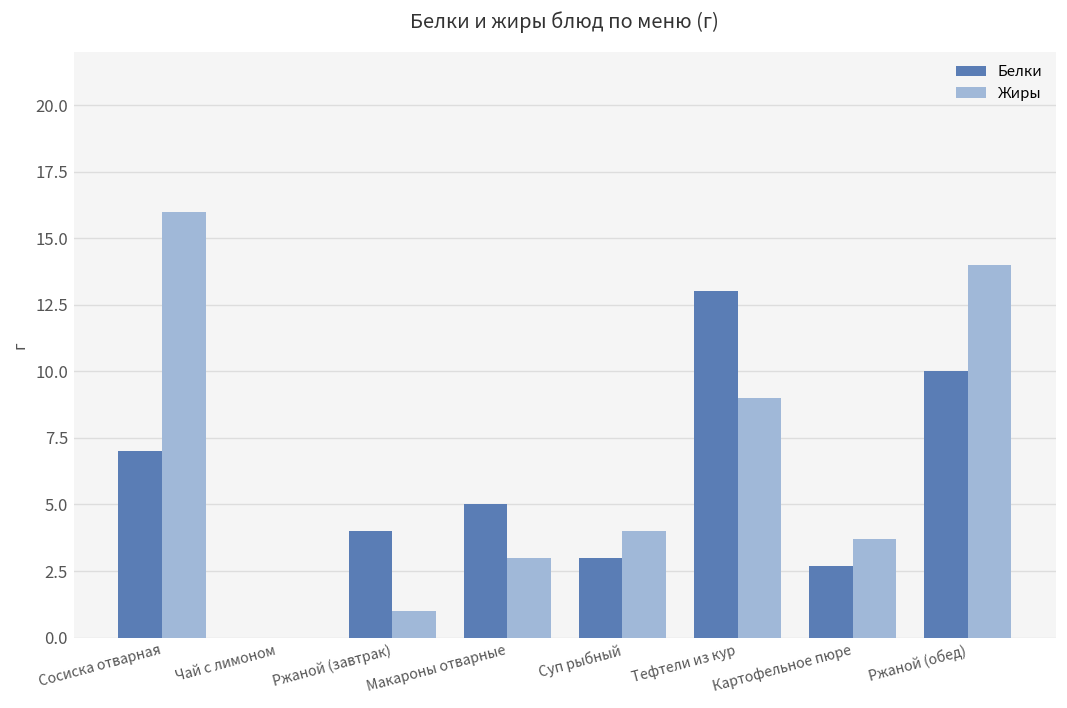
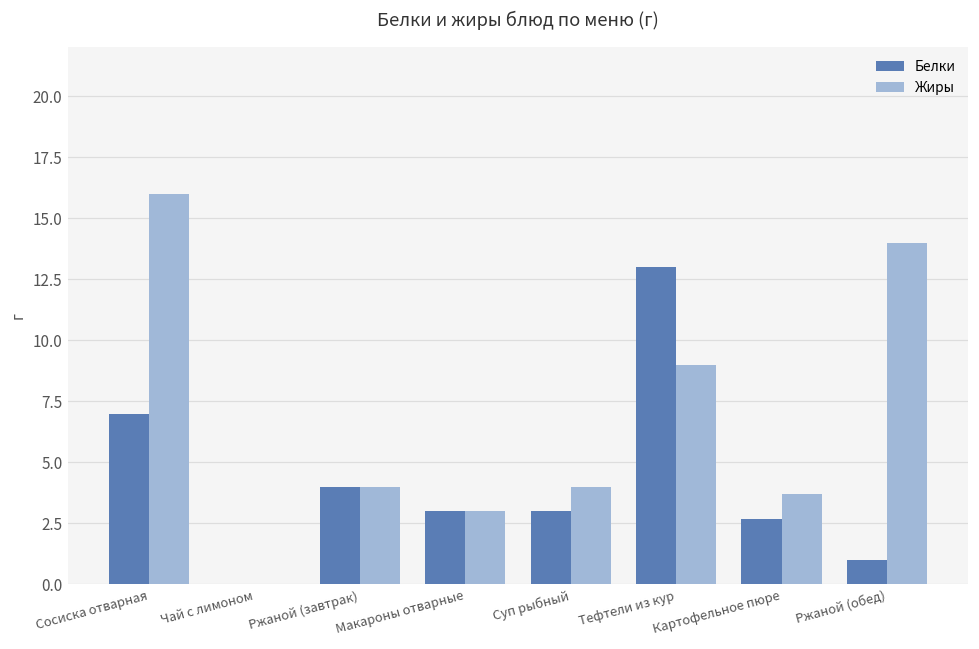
  {
    "Белки": {
      "Сосиска отварная": 7,
      "Чай с лимоном": 0,
      "Ржаной (завтрак)": 4,
-     "Макароны отварные": 5,
+     "Макароны отварные": 3,
      "Суп рыбный": 3,
      "Тефтели из кур": 13,
      "Картофельное пюре": 2.7,
-     "Ржаной (обед)": 10
+     "Ржаной (обед)": 1
    },
    "Жиры": {
      "Сосиска отварная": 16,
      "Чай с лимоном": 0,
-     "Ржаной (завтрак)": 1,
+     "Ржаной (завтрак)": 4,
      "Макароны отварные": 3,
      "Суп рыбный": 4,
      "Тефтели из кур": 9,
      "Картофельное пюре": 3.7,
      "Ржаной (обед)": 14
    }
  }
